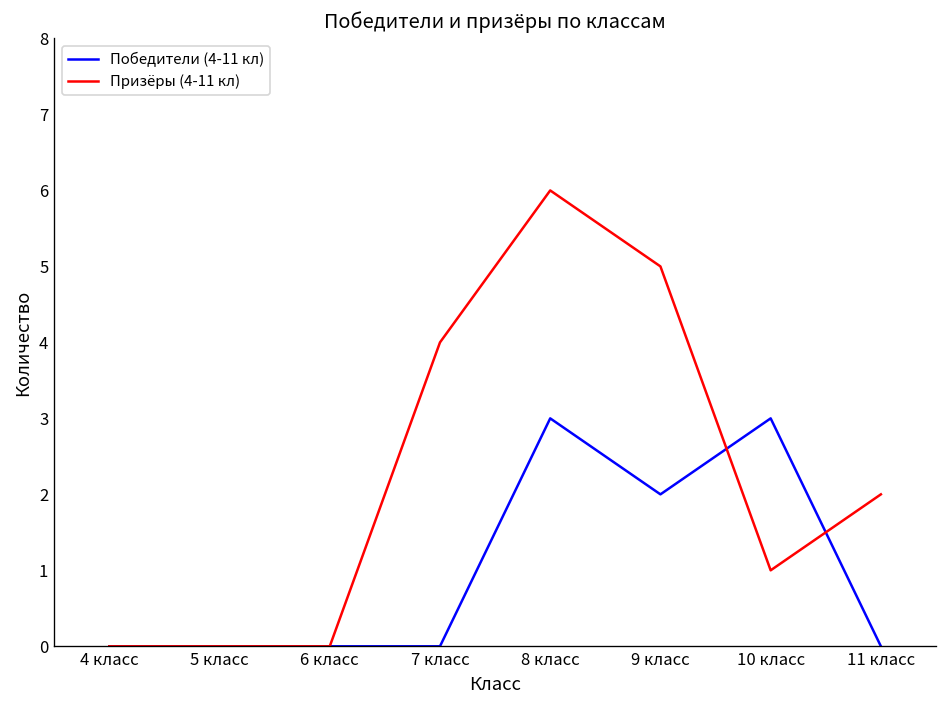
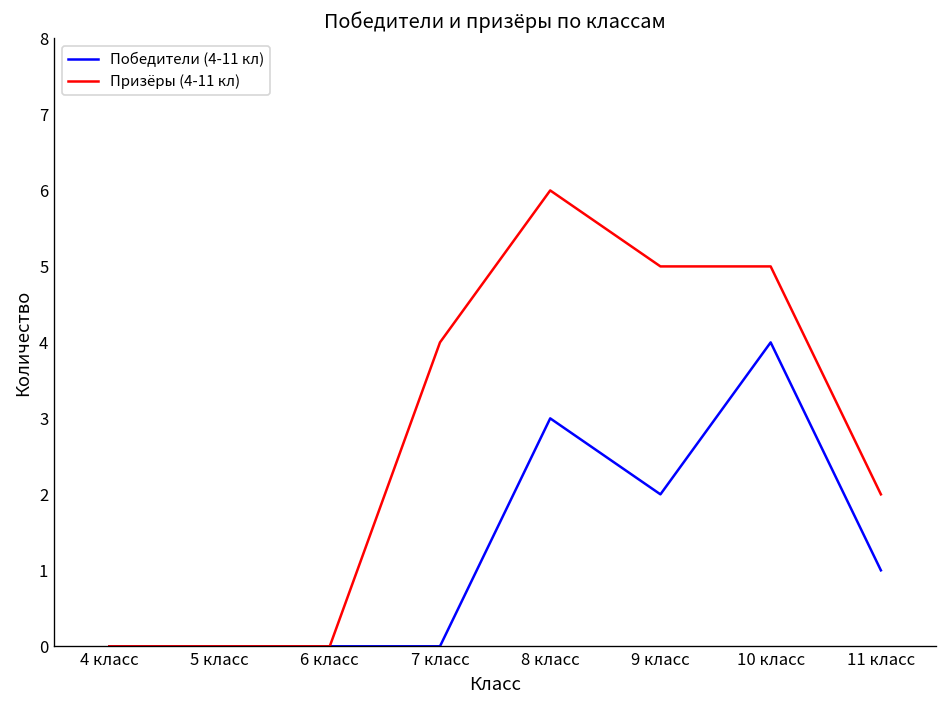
  {
    "Победители (4-11 кл)": {
      "7 класс": 0,
      "8 класс": 3,
      "9 класс": 2,
-     "10 класс": 3,
-     "11 класс": 0
+     "10 класс": 4,
+     "11 класс": 1
    },
    "Призёры (4-11 кл)": {
      "7 класс": 4,
      "8 класс": 6,
      "9 класс": 5,
-     "10 класс": 1,
+     "10 класс": 5,
      "11 класс": 2
    }
  }
